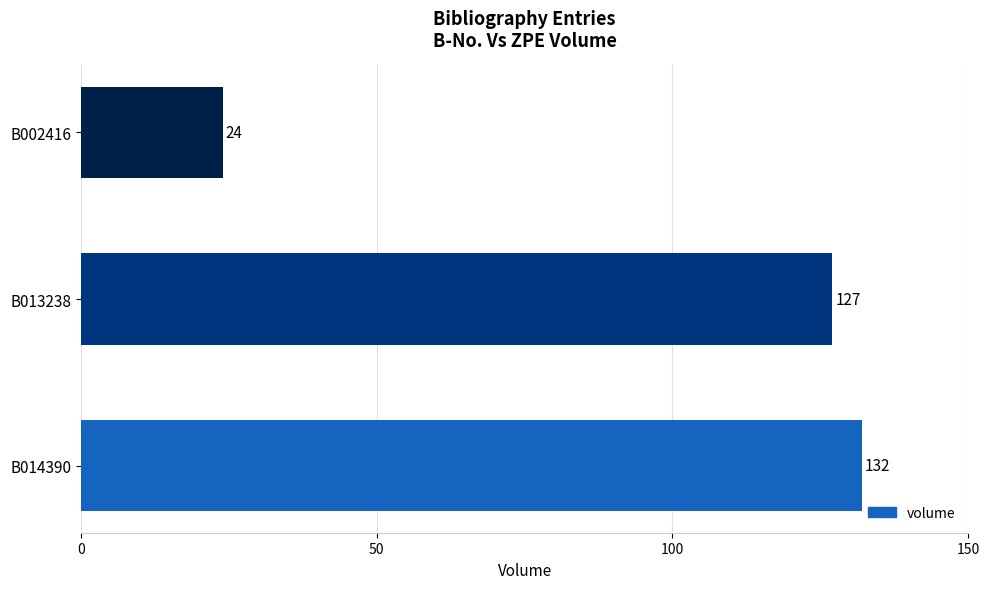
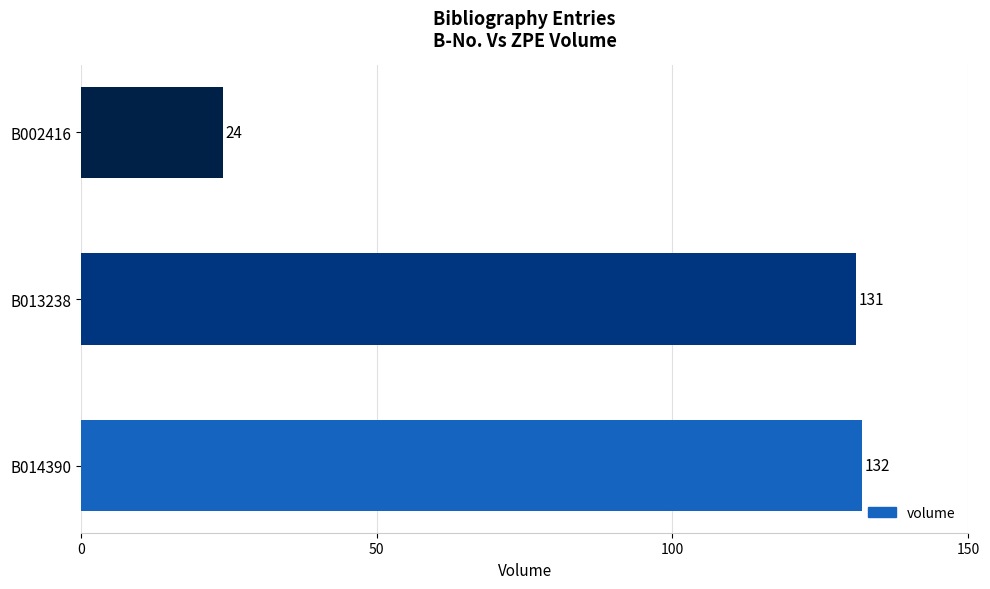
  {
    "B002416": 24,
-   "B013238": 127,
+   "B013238": 131,
    "B014390": 132
  }
